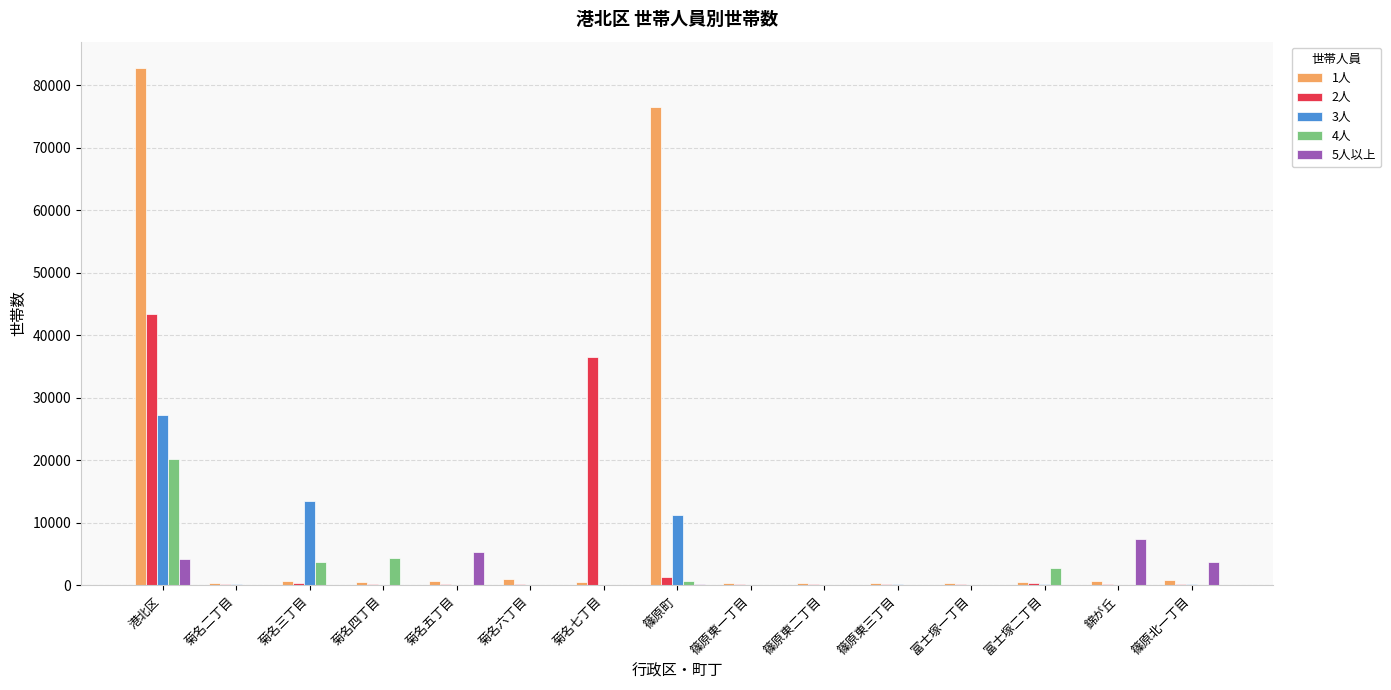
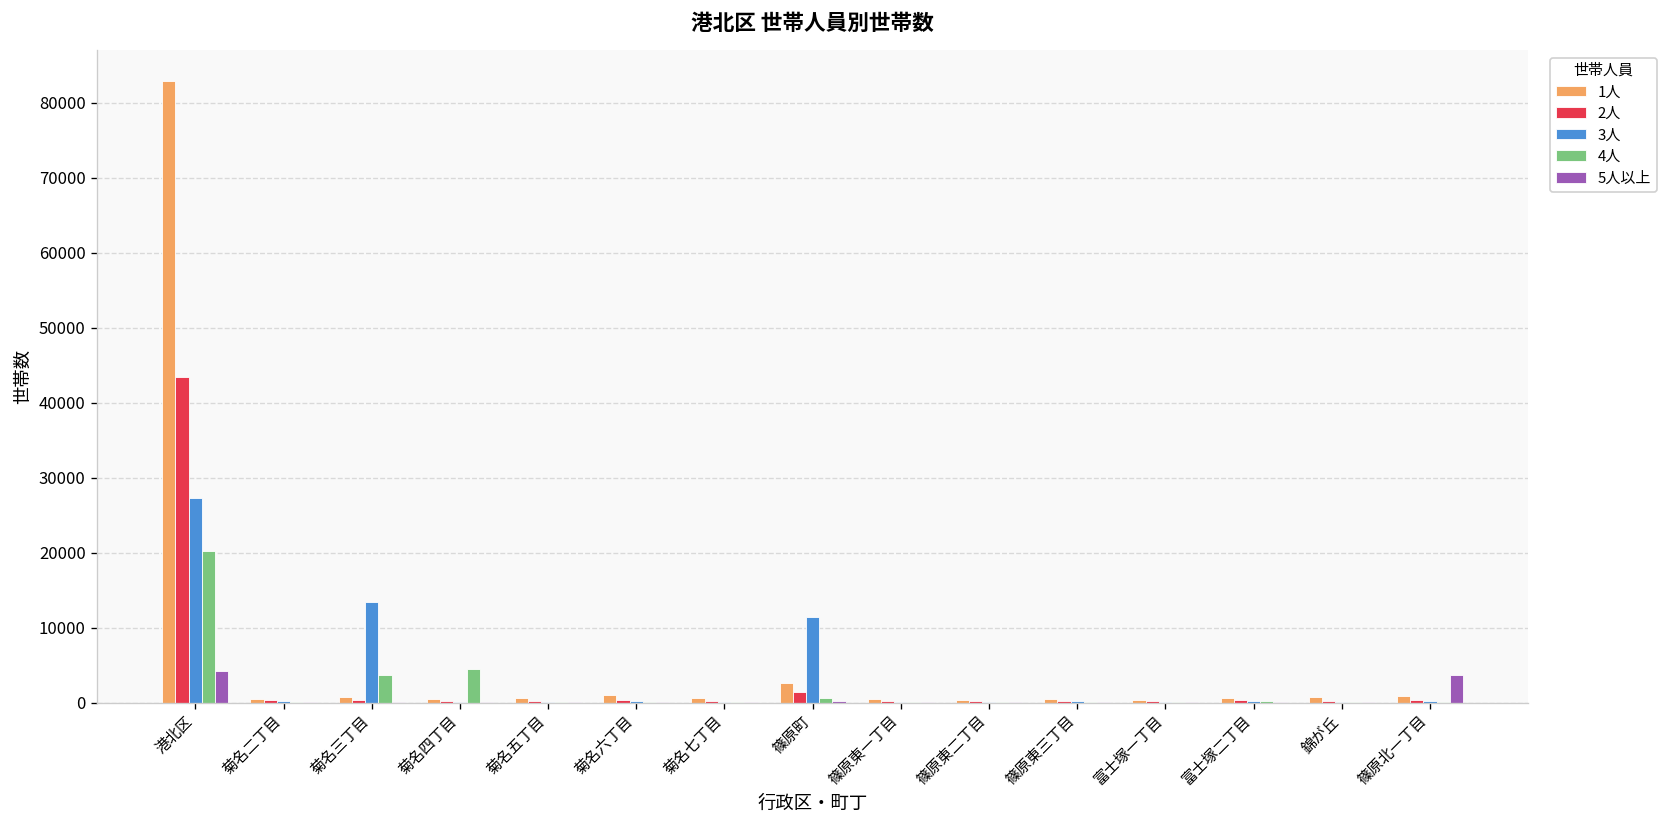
  {
    "1人": {
      "港北区": 83000,
      "菊名二丁目": 0,
      "菊名三丁目": 1000,
      "菊名四丁目": 1000,
      "菊名五丁目": 1000,
      "菊名六丁目": 1000,
      "菊名七丁目": 1000,
-     "篠原町": 76000,
+     "篠原町": 3000,
      "篠原東一丁目": 0,
      "篠原東三丁目": 0,
      "富士塚一丁目": 0,
      "富士塚二丁目": 1000,
      "錦が丘": 1000,
      "篠原北一丁目": 1000
    },
    "2人": {
      "港北区": 43000,
-     "菊名七丁目": 37000,
+     "菊名七丁目": 0,
      "篠原町": 1000
    },
    "3人": {
      "港北区": 27000,
      "菊名三丁目": 13000,
      "篠原町": 11000
    },
    "4人": {
      "港北区": 20000,
      "菊名三丁目": 4000,
      "菊名四丁目": 4000,
      "篠原町": 1000,
-     "富士塚二丁目": 3000
+     "富士塚二丁目": 0
    },
    "5人以上": {
      "港北区": 4000,
-     "菊名五丁目": 5000,
-     "錦が丘": 7000,
+     "菊名五丁目": 0,
+     "錦が丘": 0,
      "篠原北一丁目": 4000
    }
  }
